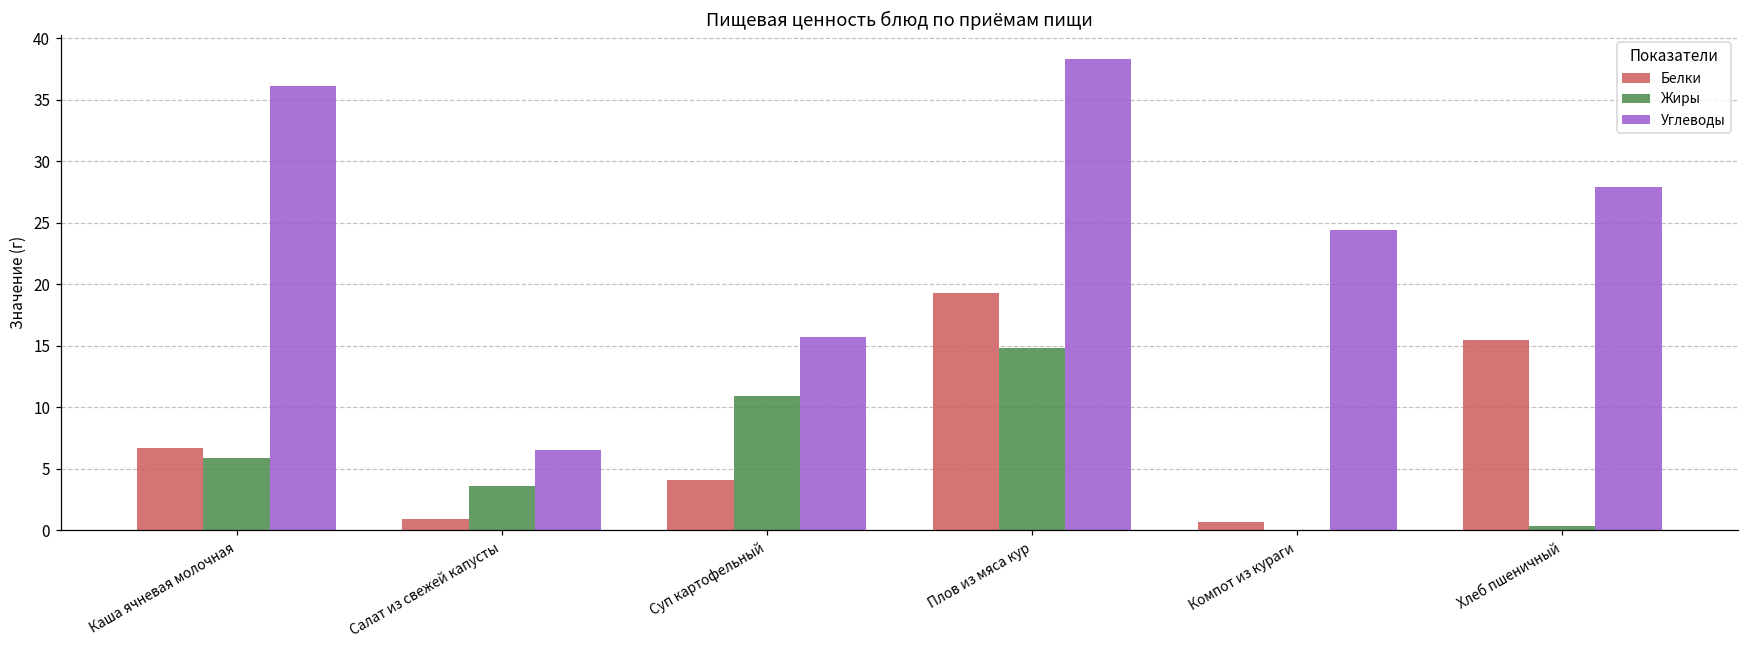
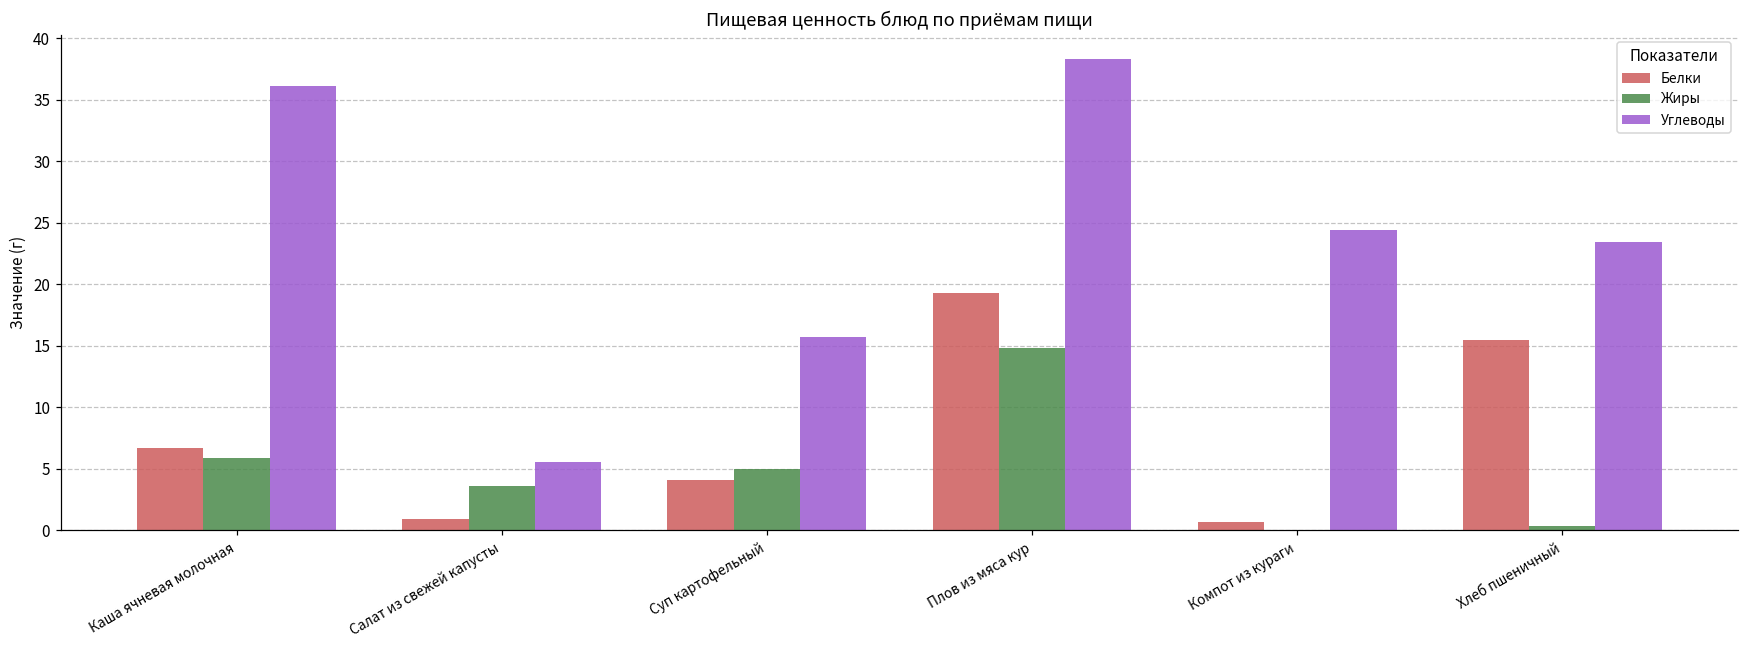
  {
    "Белки": {
      "Каша ячневая молочная": 6.7,
      "Салат из свежей капусты": 0.9,
      "Суп картофельный": 4.1,
      "Плов из мяса кур": 19.3,
      "Компот из кураги": 0.7,
      "Хлеб пшеничный": 15.5
    },
    "Жиры": {
      "Каша ячневая молочная": 5.9,
      "Салат из свежей капусты": 3.6,
-     "Суп картофельный": 10.9,
+     "Суп картофельный": 5.0,
      "Плов из мяса кур": 14.9,
      "Хлеб пшеничный": 0.3
    },
    "Углеводы": {
      "Каша ячневая молочная": 36.1,
-     "Салат из свежей капусты": 6.5,
+     "Салат из свежей капусты": 5.6,
      "Суп картофельный": 15.7,
      "Плов из мяса кур": 38.3,
      "Компот из кураги": 24.4,
-     "Хлеб пшеничный": 27.9
+     "Хлеб пшеничный": 23.5
    }
  }
